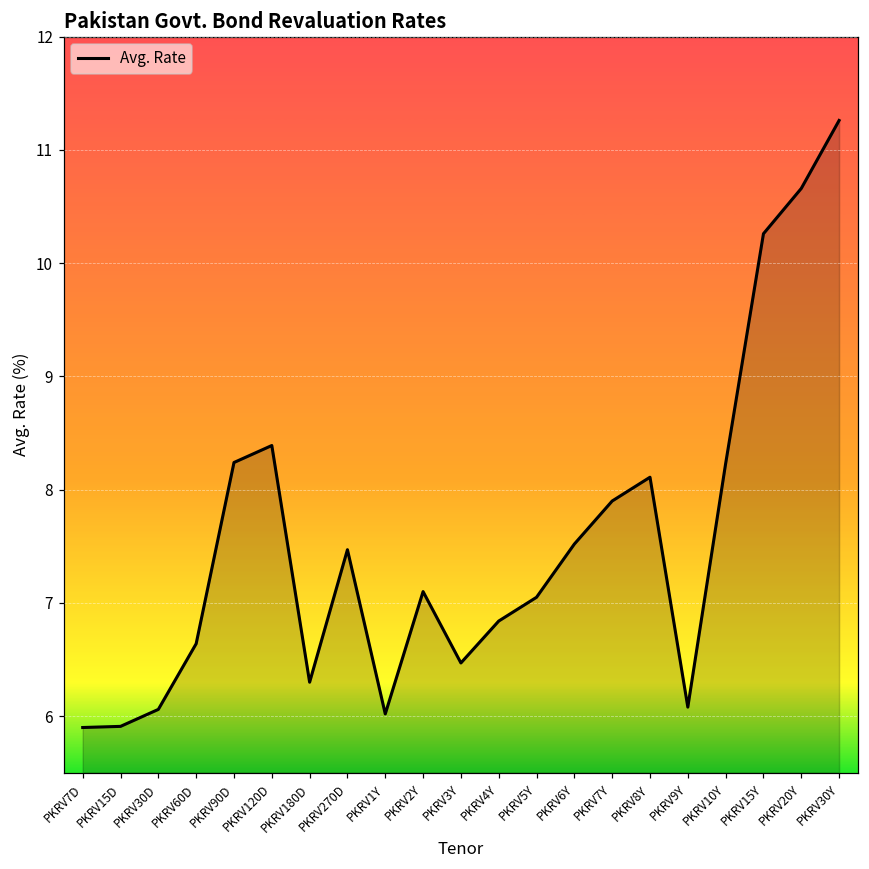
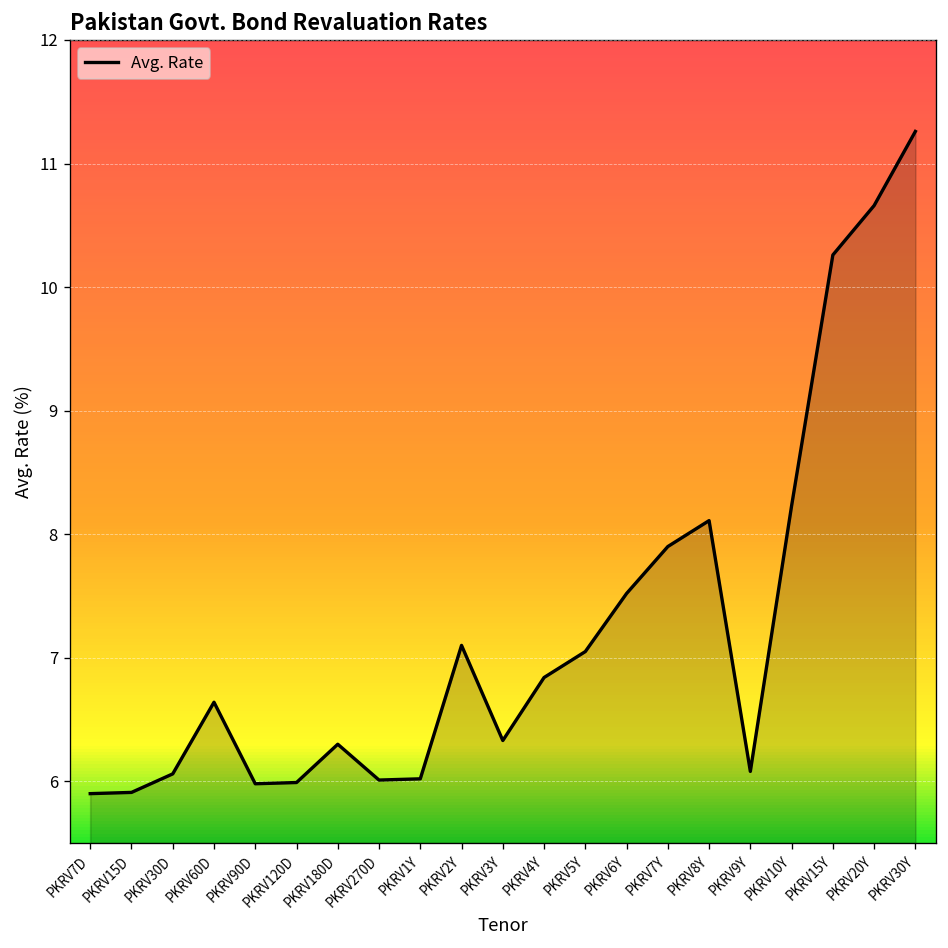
  {
    "PKRV7D": 5.90,
    "PKRV15D": 5.91,
    "PKRV30D": 6.06,
    "PKRV60D": 6.64,
-   "PKRV90D": 8.24,
-   "PKRV120D": 8.39,
+   "PKRV90D": 5.98,
+   "PKRV120D": 5.99,
    "PKRV180D": 6.30,
-   "PKRV270D": 7.47,
+   "PKRV270D": 6.01,
    "PKRV1Y": 6.02,
    "PKRV2Y": 7.10,
-   "PKRV3Y": 6.47,
+   "PKRV3Y": 6.33,
    "PKRV4Y": 6.84,
    "PKRV5Y": 7.05,
    "PKRV6Y": 7.52,
    "PKRV7Y": 7.90,
    "PKRV8Y": 8.11,
    "PKRV9Y": 6.08,
    "PKRV10Y": 8.23,
    "PKRV15Y": 10.26,
    "PKRV20Y": 10.66,
    "PKRV30Y": 11.26
  }
